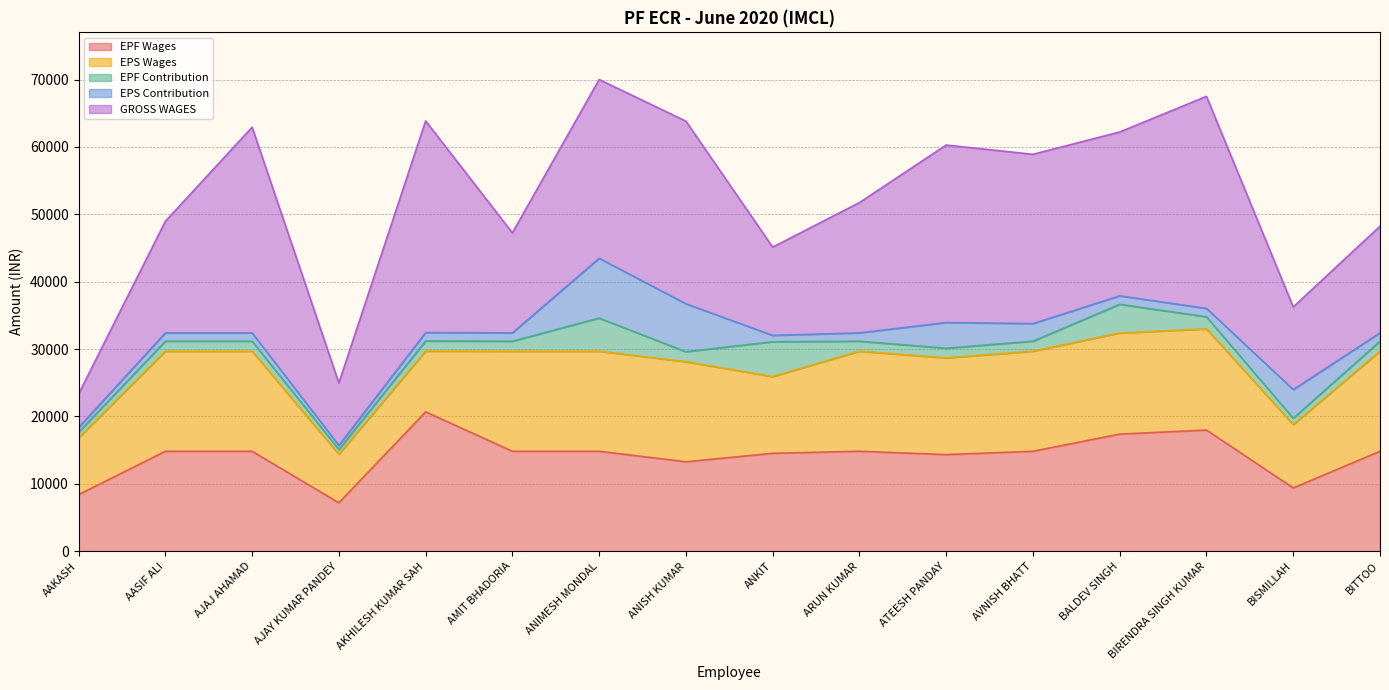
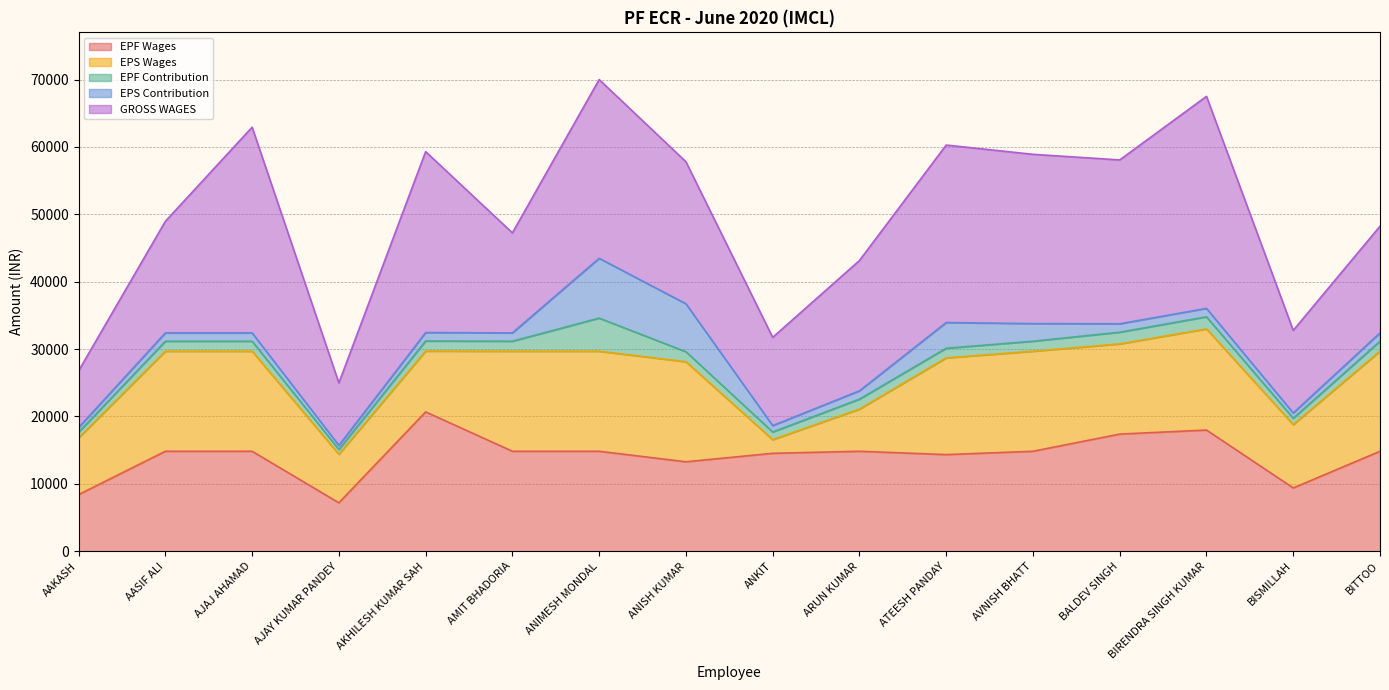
  {
    "EPF Wages": {
      "AAKASH": 8000,
      "AASIF ALI": 15000,
      "AJAJ AHAMAD": 15000,
      "AJAY KUMAR PANDEY": 7000,
      "AKHILESH KUMAR SAH": 21000,
      "AMIT BHADORIA": 15000,
      "ANIMESH MONDAL": 15000,
      "ANISH KUMAR": 13000,
      "ANKIT": 15000,
      "ARUN KUMAR": 15000,
      "ATEESH PANDAY": 14000,
      "AVNISH BHATT": 15000,
      "BALDEV SINGH": 17000,
      "BIRENDRA SINGH KUMAR": 18000,
      "BISMILLAH": 9000,
      "BITTOO": 15000
    },
    "EPS Wages": {
      "AAKASH": 8000,
      "AASIF ALI": 15000,
      "AJAJ AHAMAD": 15000,
      "AJAY KUMAR PANDEY": 7000,
      "AKHILESH KUMAR SAH": 9000,
      "AMIT BHADORIA": 15000,
      "ANIMESH MONDAL": 15000,
      "ANISH KUMAR": 15000,
-     "ANKIT": 11000,
-     "ARUN KUMAR": 15000,
+     "ANKIT": 2000,
+     "ARUN KUMAR": 6000,
      "ATEESH PANDAY": 14000,
      "AVNISH BHATT": 15000,
-     "BALDEV SINGH": 15000,
+     "BALDEV SINGH": 13000,
      "BIRENDRA SINGH KUMAR": 15000,
      "BISMILLAH": 9000,
      "BITTOO": 15000
    },
    "EPF Contribution": {
      "AAKASH": 1000,
      "AASIF ALI": 1000,
      "AJAJ AHAMAD": 1000,
      "AJAY KUMAR PANDEY": 1000,
      "AKHILESH KUMAR SAH": 2000,
      "AMIT BHADORIA": 1000,
      "ANIMESH MONDAL": 5000,
      "ANISH KUMAR": 1000,
-     "ANKIT": 5000,
+     "ANKIT": 1000,
      "ARUN KUMAR": 1000,
      "ATEESH PANDAY": 1000,
      "AVNISH BHATT": 1000,
-     "BALDEV SINGH": 4000,
+     "BALDEV SINGH": 2000,
      "BIRENDRA SINGH KUMAR": 2000,
      "BISMILLAH": 1000,
      "BITTOO": 1000
    },
    "EPS Contribution": {
      "AAKASH": 1000,
      "AASIF ALI": 1000,
      "AJAJ AHAMAD": 1000,
      "AJAY KUMAR PANDEY": 1000,
      "AKHILESH KUMAR SAH": 1000,
      "AMIT BHADORIA": 1000,
      "ANIMESH MONDAL": 9000,
      "ANISH KUMAR": 7000,
      "ANKIT": 1000,
      "ARUN KUMAR": 1000,
      "ATEESH PANDAY": 4000,
      "AVNISH BHATT": 3000,
      "BALDEV SINGH": 1000,
      "BIRENDRA SINGH KUMAR": 1000,
-     "BISMILLAH": 4000,
+     "BISMILLAH": 1000,
      "BITTOO": 1000
    },
    "GROSS WAGES": {
-     "AAKASH": 5000,
+     "AAKASH": 8000,
      "AASIF ALI": 17000,
      "AJAJ AHAMAD": 31000,
      "AJAY KUMAR PANDEY": 9000,
-     "AKHILESH KUMAR SAH": 31000,
+     "AKHILESH KUMAR SAH": 27000,
      "AMIT BHADORIA": 15000,
      "ANIMESH MONDAL": 27000,
-     "ANISH KUMAR": 27000,
+     "ANISH KUMAR": 21000,
      "ANKIT": 13000,
      "ARUN KUMAR": 19000,
      "ATEESH PANDAY": 26000,
      "AVNISH BHATT": 25000,
      "BALDEV SINGH": 24000,
      "BIRENDRA SINGH KUMAR": 31000,
      "BISMILLAH": 12000,
      "BITTOO": 16000
    }
  }
